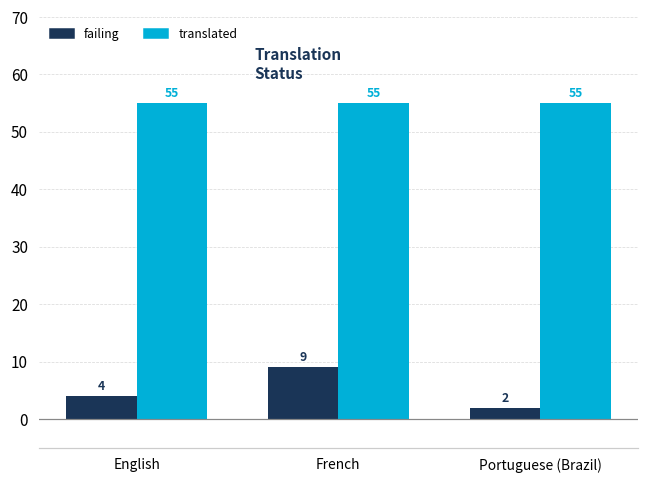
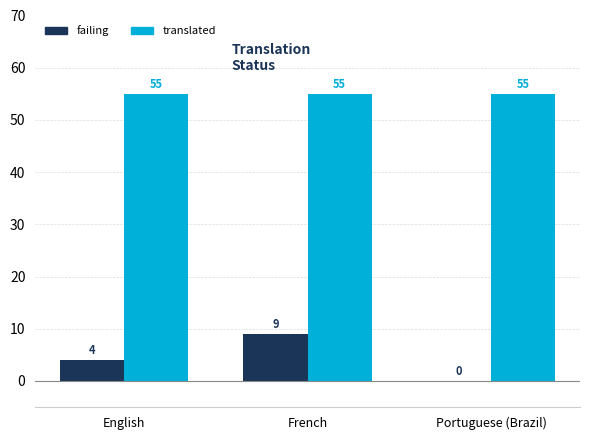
  {
    "failing": {
      "English": 4,
      "French": 9,
-     "Portuguese (Brazil)": 2
+     "Portuguese (Brazil)": 0
    },
    "translated": {
      "English": 55,
      "French": 55,
      "Portuguese (Brazil)": 55
    }
  }
